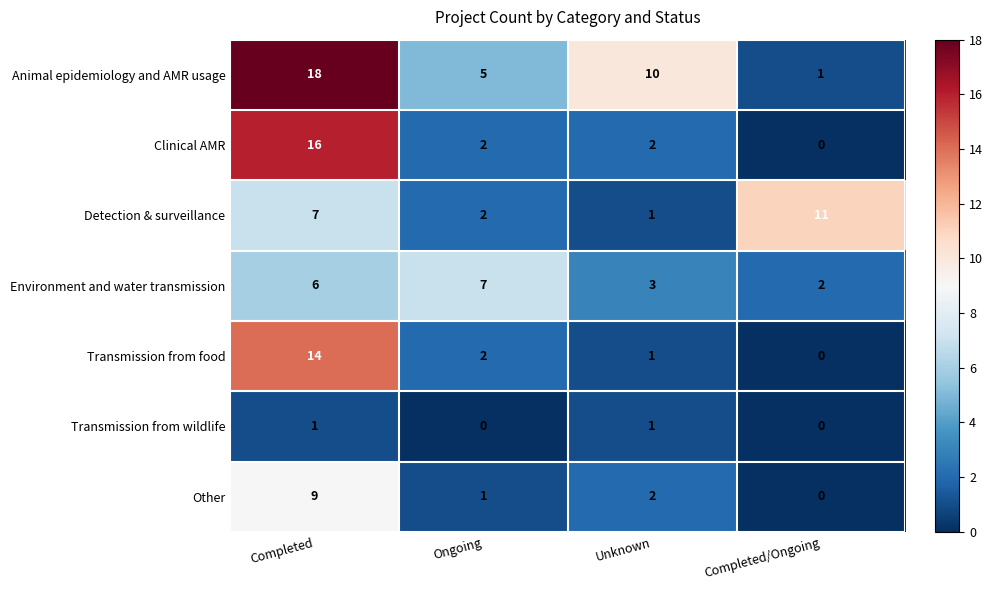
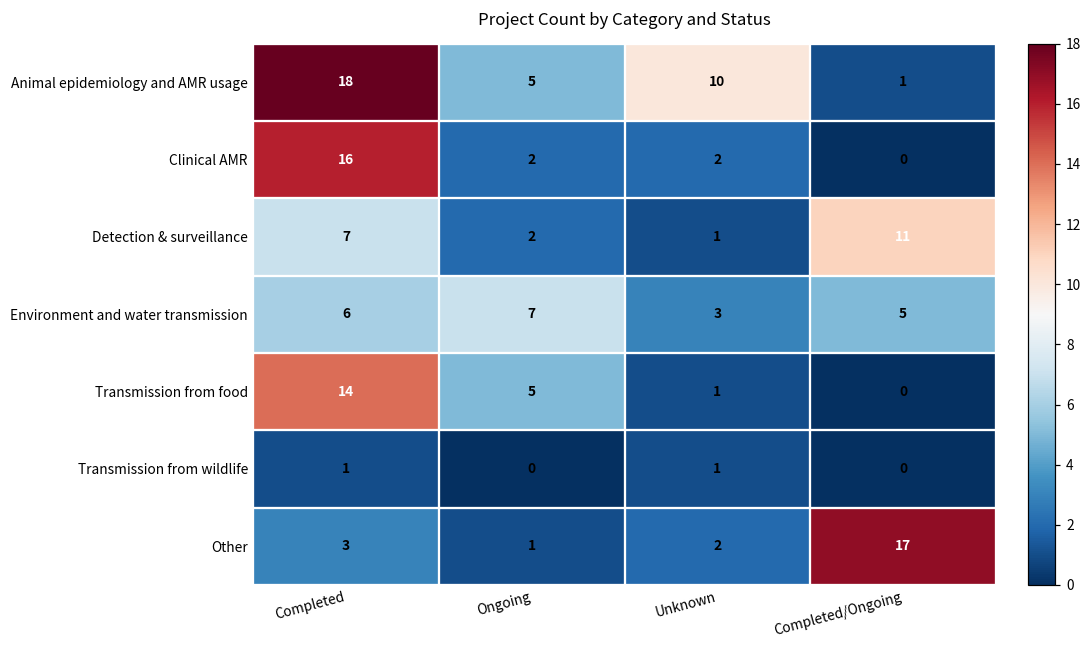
  {
    "Animal epidemiology and AMR usage": {
      "Completed": 18,
      "Ongoing": 5,
      "Unknown": 10,
      "Completed/Ongoing": 1
    },
    "Clinical AMR": {
      "Completed": 16,
      "Ongoing": 2,
      "Unknown": 2,
      "Completed/Ongoing": 0
    },
    "Detection & surveillance": {
      "Completed": 7,
      "Ongoing": 2,
      "Unknown": 1,
      "Completed/Ongoing": 11
    },
    "Environment and water transmission": {
      "Completed": 6,
      "Ongoing": 7,
      "Unknown": 3,
-     "Completed/Ongoing": 2
+     "Completed/Ongoing": 5
    },
    "Transmission from food": {
      "Completed": 14,
-     "Ongoing": 2,
+     "Ongoing": 5,
      "Unknown": 1,
      "Completed/Ongoing": 0
    },
    "Transmission from wildlife": {
      "Completed": 1,
      "Ongoing": 0,
      "Unknown": 1,
      "Completed/Ongoing": 0
    },
    "Other": {
-     "Completed": 9,
+     "Completed": 3,
      "Ongoing": 1,
      "Unknown": 2,
-     "Completed/Ongoing": 0
+     "Completed/Ongoing": 17
    }
  }
